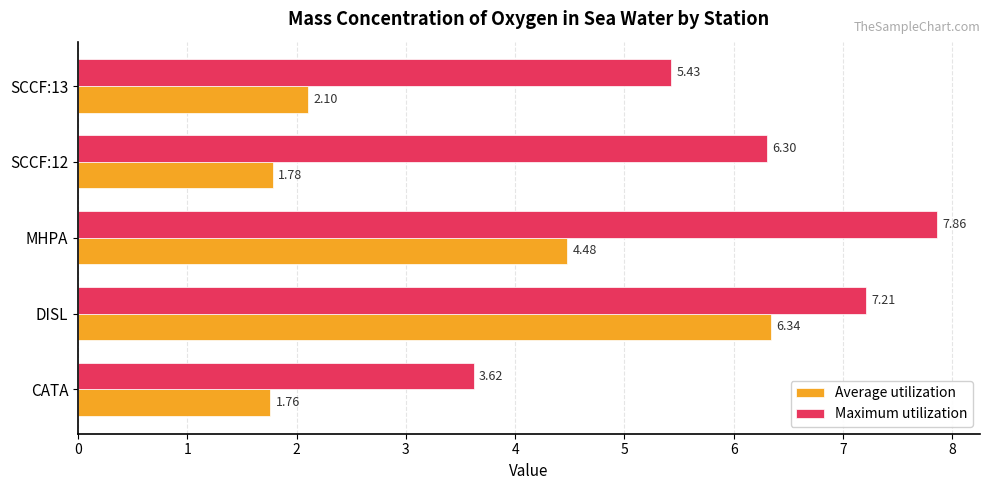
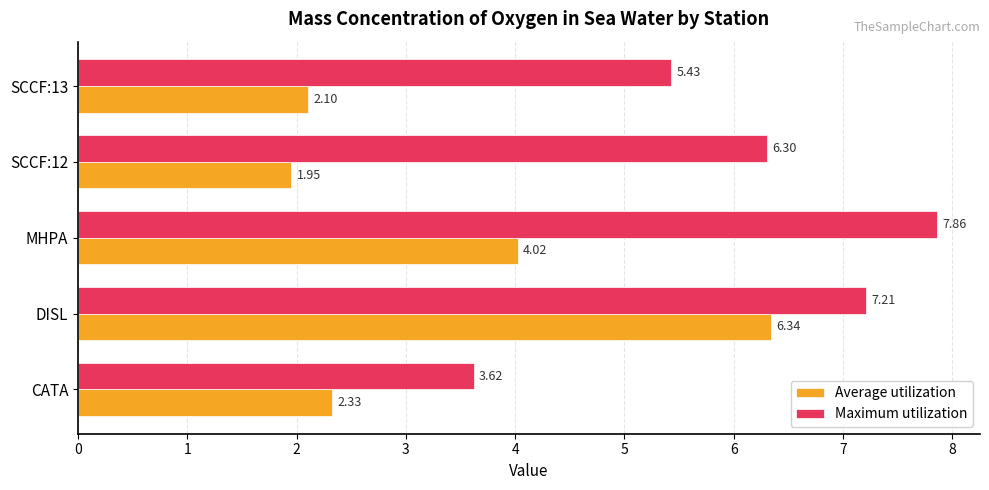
  {
    "Average utilization": {
      "SCCF:13": 2.10,
-     "SCCF:12": 1.78,
-     "MHPA": 4.48,
+     "SCCF:12": 1.95,
+     "MHPA": 4.02,
      "DISL": 6.34,
-     "CATA": 1.76
+     "CATA": 2.33
    },
    "Maximum utilization": {
      "SCCF:13": 5.43,
      "SCCF:12": 6.30,
      "MHPA": 7.86,
      "DISL": 7.21,
      "CATA": 3.62
    }
  }
